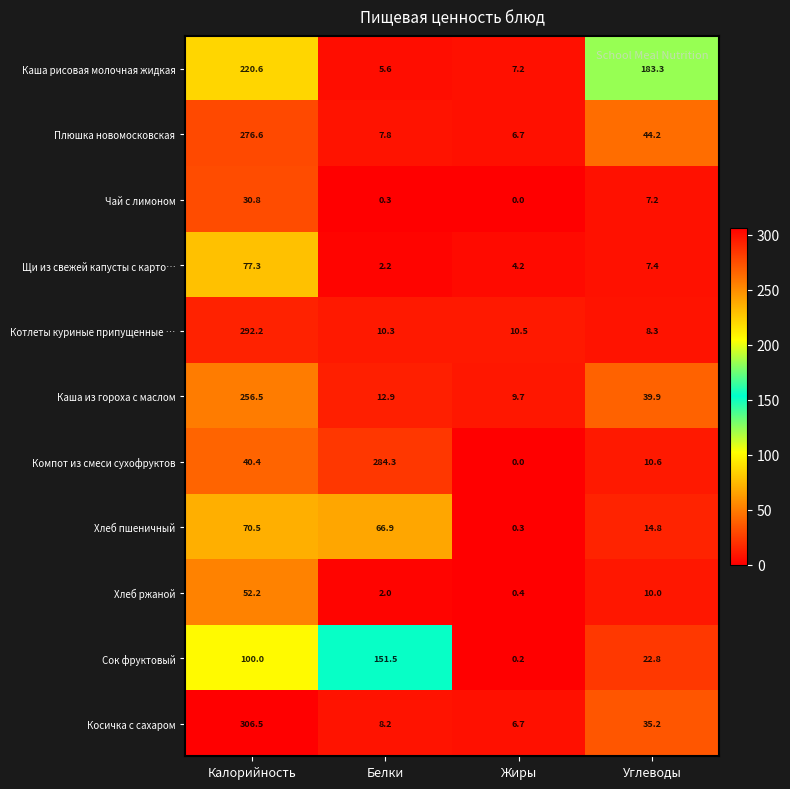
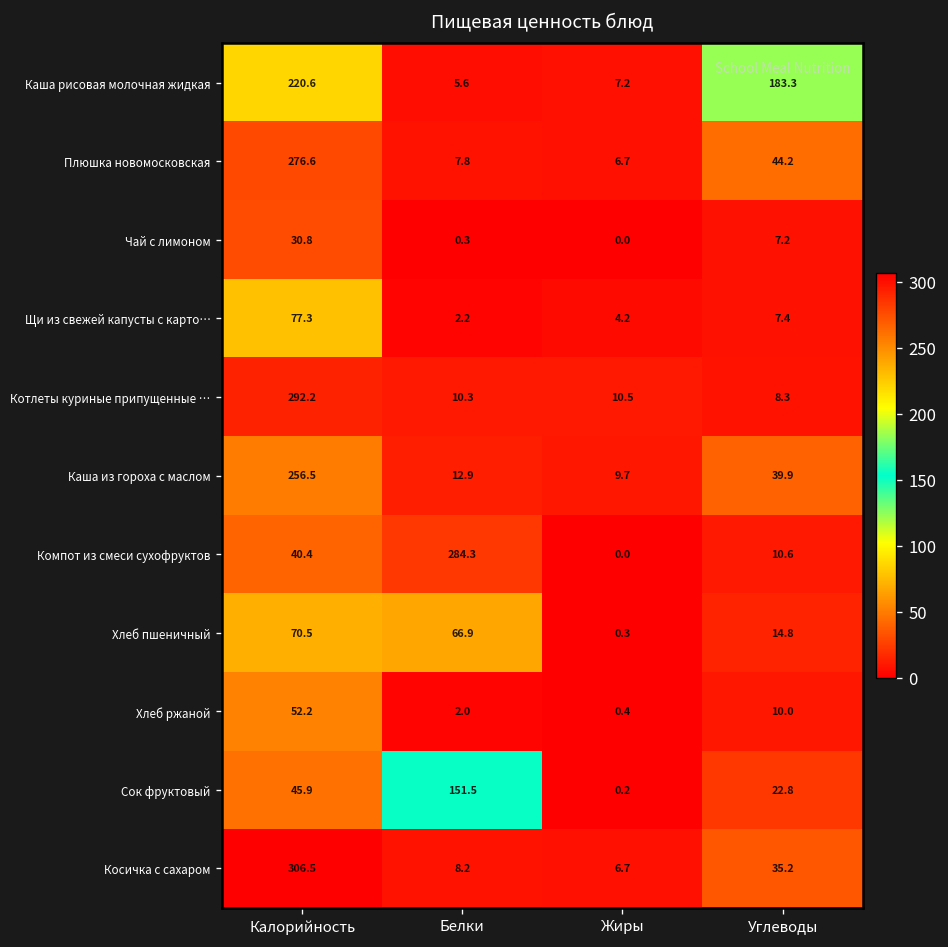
  {
    "Каша рисовая молочная жидкая": {
      "Калорийность": 220.6,
      "Белки": 5.6,
      "Жиры": 7.2
    },
    "Плюшка новомосковская": {
      "Калорийность": 276.6,
      "Белки": 7.8,
      "Жиры": 6.7,
      "Углеводы": 44.2
    },
    "Чай с лимоном": {
      "Калорийность": 30.8,
      "Белки": 0.3,
      "Жиры": 0.0,
      "Углеводы": 7.2
    },
    "Щи из свежей капусты с карто…": {
      "Калорийность": 77.3,
      "Белки": 2.2,
      "Жиры": 4.2,
      "Углеводы": 7.4
    },
    "Котлеты куриные припущенные …": {
      "Калорийность": 292.2,
      "Белки": 10.3,
      "Жиры": 10.5,
      "Углеводы": 8.3
    },
    "Каша из гороха с маслом": {
      "Калорийность": 256.5,
      "Белки": 12.9,
      "Жиры": 9.7,
      "Углеводы": 39.9
    },
    "Компот из смеси сухофруктов": {
      "Калорийность": 40.4,
      "Белки": 284.3,
      "Жиры": 0.0,
      "Углеводы": 10.6
    },
    "Хлеб пшеничный": {
      "Калорийность": 70.5,
      "Белки": 66.9,
      "Жиры": 0.3,
      "Углеводы": 14.8
    },
    "Хлеб ржаной": {
      "Калорийность": 52.2,
      "Белки": 2.0,
      "Жиры": 0.4,
      "Углеводы": 10.0
    },
    "Сок фруктовый": {
-     "Калорийность": 100.0,
+     "Калорийность": 45.9,
      "Белки": 151.5,
      "Жиры": 0.2,
      "Углеводы": 22.8
    },
    "Косичка с сахаром": {
      "Калорийность": 306.5,
      "Белки": 8.2,
      "Жиры": 6.7,
      "Углеводы": 35.2
    }
  }
